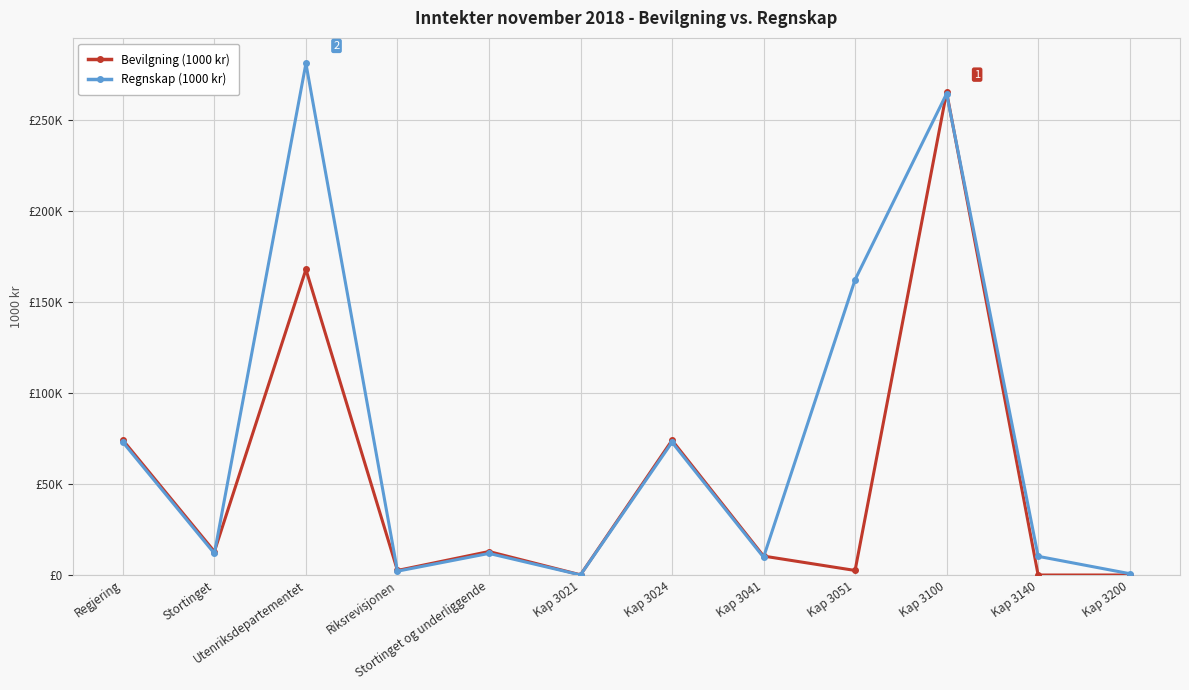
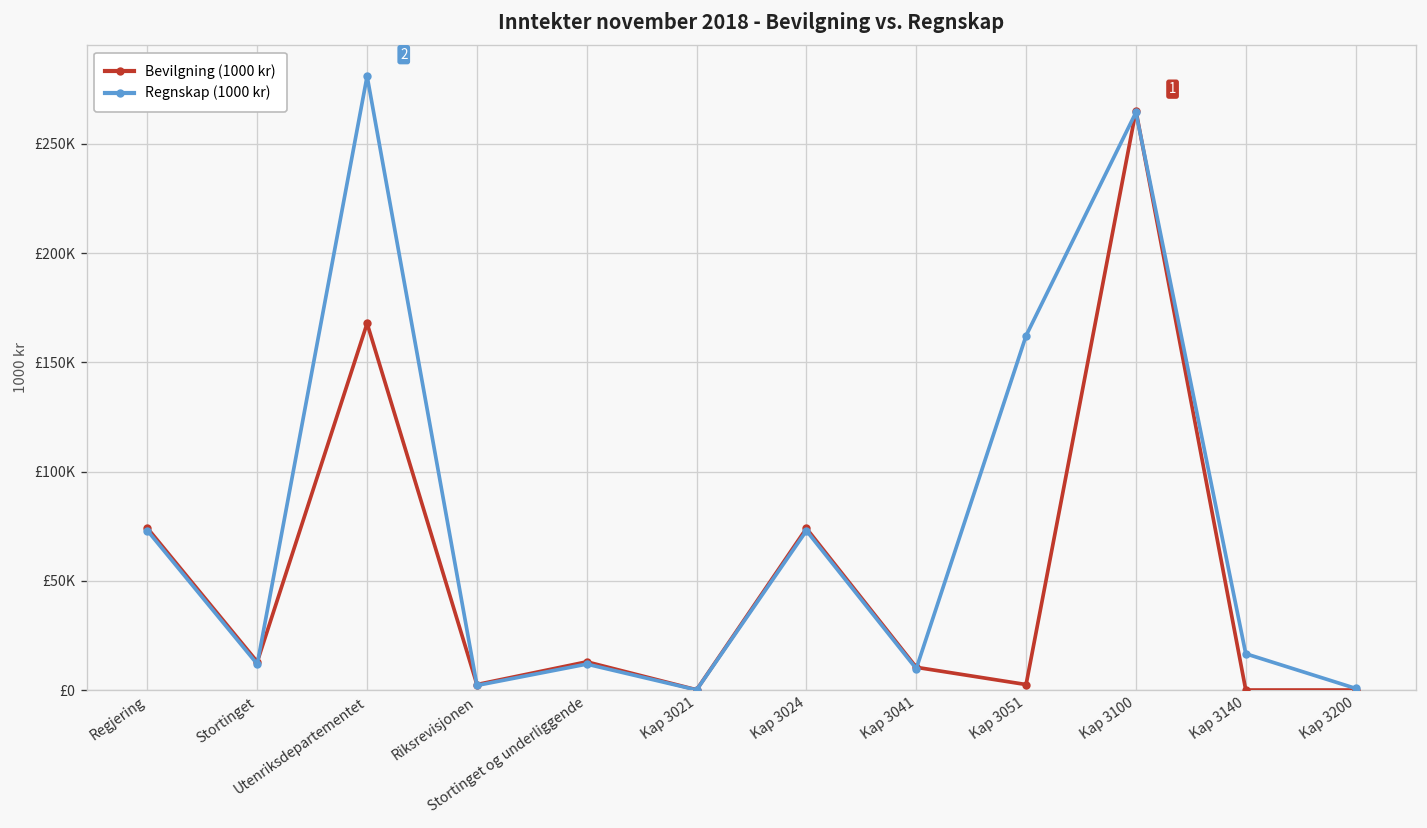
  {
    "Bevilgning (1000 kr)": {
      "Utenriksdepartementet": "£168000",
      "Kap 3051": "£3000",
      "Kap 3140": "£0"
    },
    "Regnskap (1000 kr)": {
      "Utenriksdepartementet": "£281000",
      "Kap 3051": "£162000",
-     "Kap 3140": "£10000"
+     "Kap 3140": "£17000"
    }
  }
